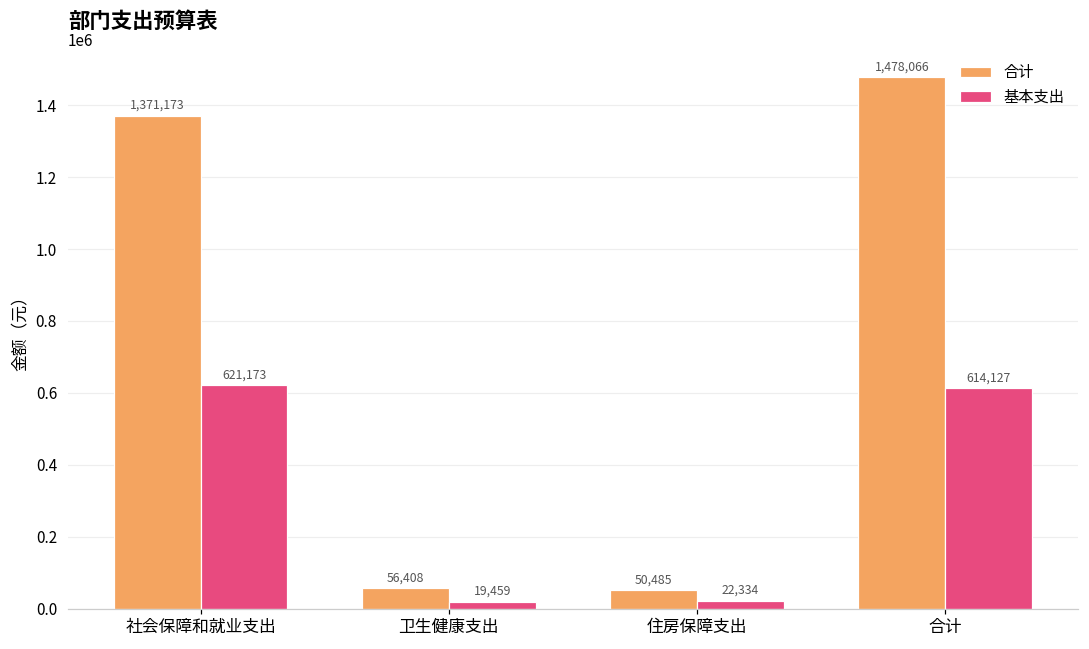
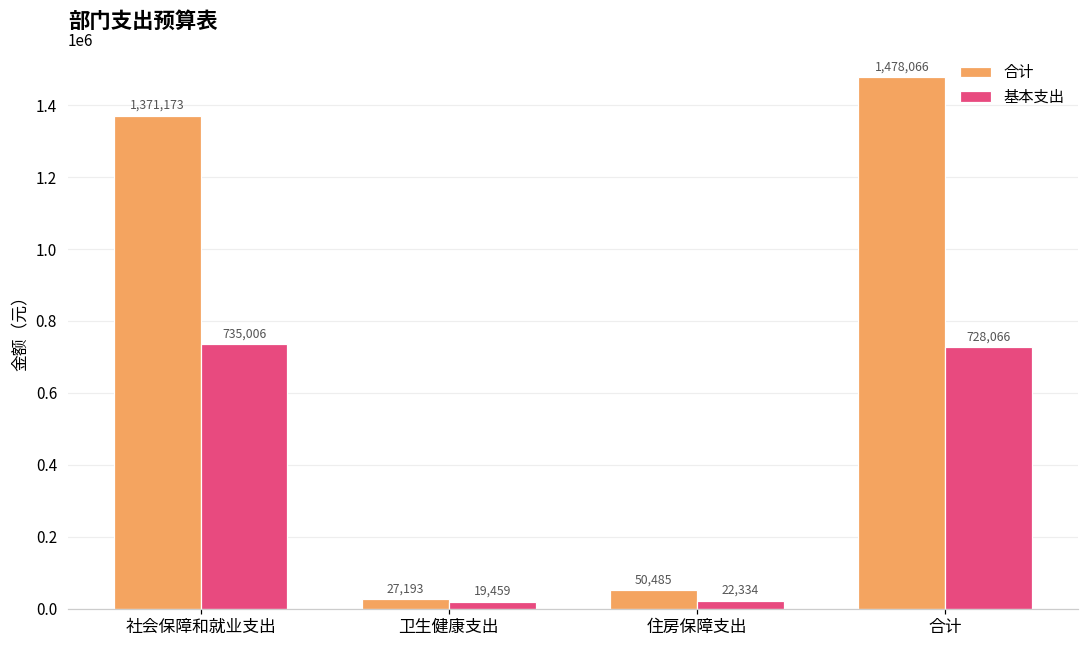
  {
    "合计": {
      "社会保障和就业支出": "1,371,173",
-     "卫生健康支出": "56,408",
+     "卫生健康支出": "27,193",
      "住房保障支出": "50,485",
      "合计": "1,478,066"
    },
    "基本支出": {
-     "社会保障和就业支出": "621,173",
+     "社会保障和就业支出": "735,006",
      "卫生健康支出": "19,459",
      "住房保障支出": "22,334",
-     "合计": "614,127"
+     "合计": "728,066"
    }
  }
